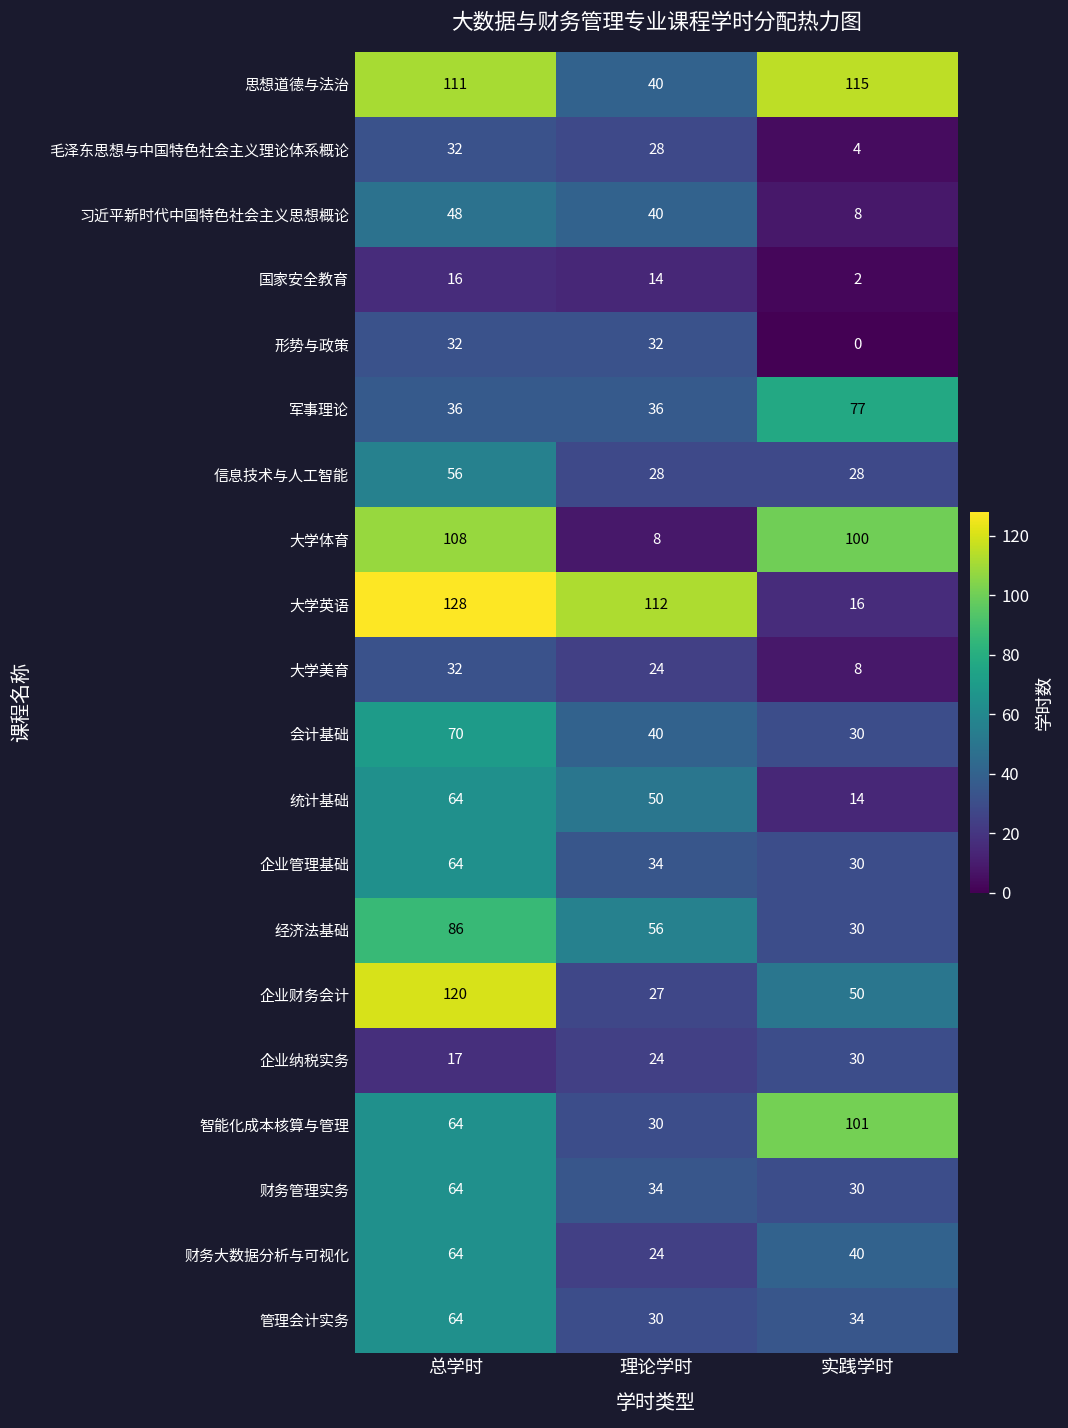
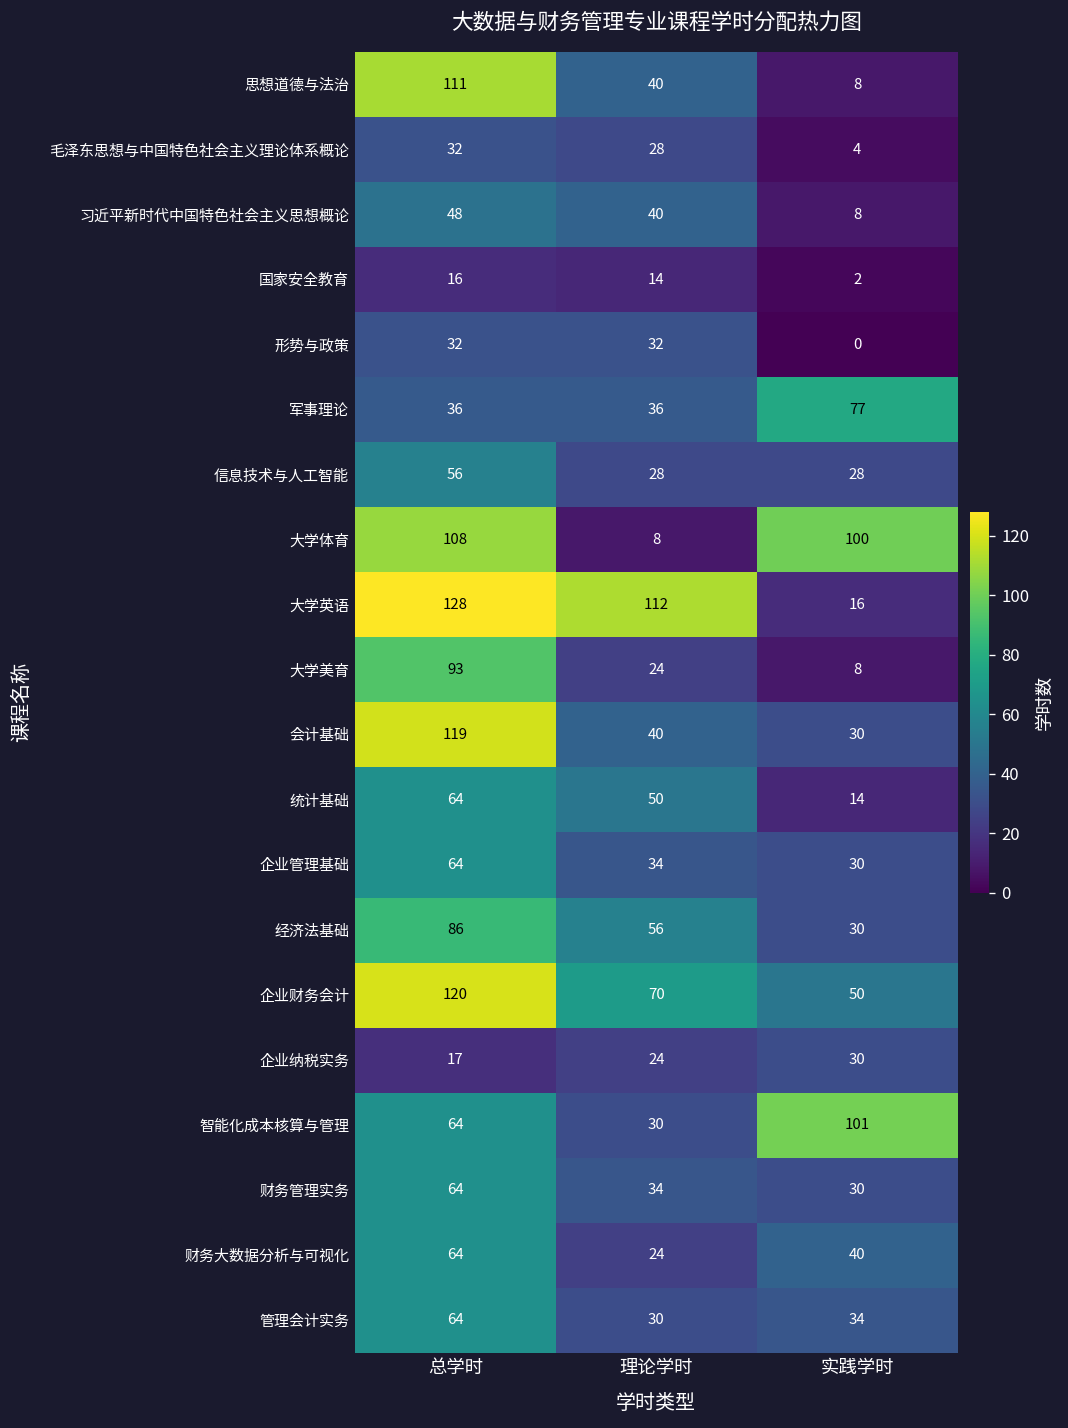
  {
    "思想道德与法治": {
      "总学时": 111,
      "理论学时": 40,
-     "实践学时": 115
+     "实践学时": 8
    },
    "毛泽东思想与中国特色社会主义理论体系概论": {
      "总学时": 32,
      "理论学时": 28,
      "实践学时": 4
    },
    "习近平新时代中国特色社会主义思想概论": {
      "总学时": 48,
      "理论学时": 40,
      "实践学时": 8
    },
    "国家安全教育": {
      "总学时": 16,
      "理论学时": 14,
      "实践学时": 2
    },
    "形势与政策": {
      "总学时": 32,
      "理论学时": 32,
      "实践学时": 0
    },
    "军事理论": {
      "总学时": 36,
      "理论学时": 36,
      "实践学时": 77
    },
    "信息技术与人工智能": {
      "总学时": 56,
      "理论学时": 28,
      "实践学时": 28
    },
    "大学体育": {
      "总学时": 108,
      "理论学时": 8,
      "实践学时": 100
    },
    "大学英语": {
      "总学时": 128,
      "理论学时": 112,
      "实践学时": 16
    },
    "大学美育": {
-     "总学时": 32,
+     "总学时": 93,
      "理论学时": 24,
      "实践学时": 8
    },
    "会计基础": {
-     "总学时": 70,
+     "总学时": 119,
      "理论学时": 40,
      "实践学时": 30
    },
    "统计基础": {
      "总学时": 64,
      "理论学时": 50,
      "实践学时": 14
    },
    "企业管理基础": {
      "总学时": 64,
      "理论学时": 34,
      "实践学时": 30
    },
    "经济法基础": {
      "总学时": 86,
      "理论学时": 56,
      "实践学时": 30
    },
    "企业财务会计": {
      "总学时": 120,
-     "理论学时": 27,
+     "理论学时": 70,
      "实践学时": 50
    },
    "企业纳税实务": {
      "总学时": 17,
      "理论学时": 24,
      "实践学时": 30
    },
    "智能化成本核算与管理": {
      "总学时": 64,
      "理论学时": 30,
      "实践学时": 101
    },
    "财务管理实务": {
      "总学时": 64,
      "理论学时": 34,
      "实践学时": 30
    },
    "财务大数据分析与可视化": {
      "总学时": 64,
      "理论学时": 24,
      "实践学时": 40
    },
    "管理会计实务": {
      "总学时": 64,
      "理论学时": 30,
      "实践学时": 34
    }
  }
